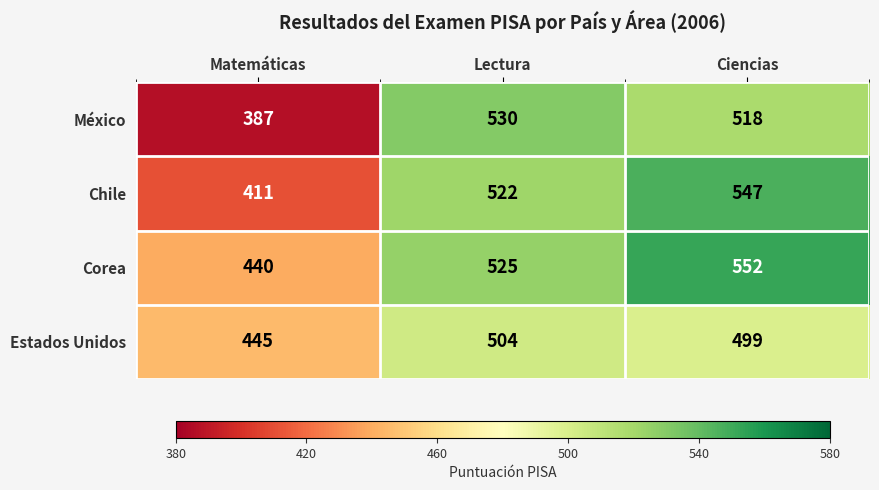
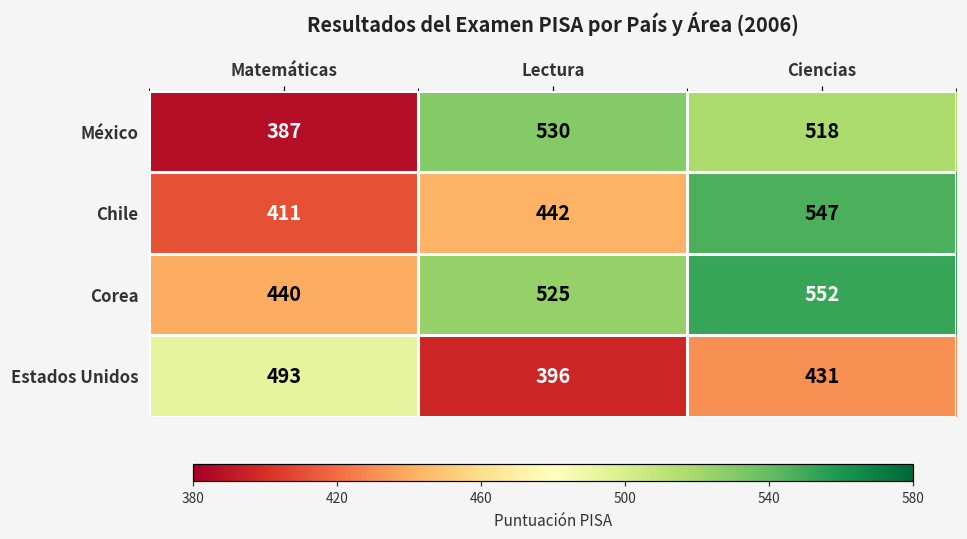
  {
    "México": {
      "Matemáticas": 387,
      "Lectura": 530,
      "Ciencias": 518
    },
    "Chile": {
      "Matemáticas": 411,
-     "Lectura": 522,
+     "Lectura": 442,
      "Ciencias": 547
    },
    "Corea": {
      "Matemáticas": 440,
      "Lectura": 525,
      "Ciencias": 552
    },
    "Estados Unidos": {
-     "Matemáticas": 445,
-     "Lectura": 504,
-     "Ciencias": 499
+     "Matemáticas": 493,
+     "Lectura": 396,
+     "Ciencias": 431
    }
  }
